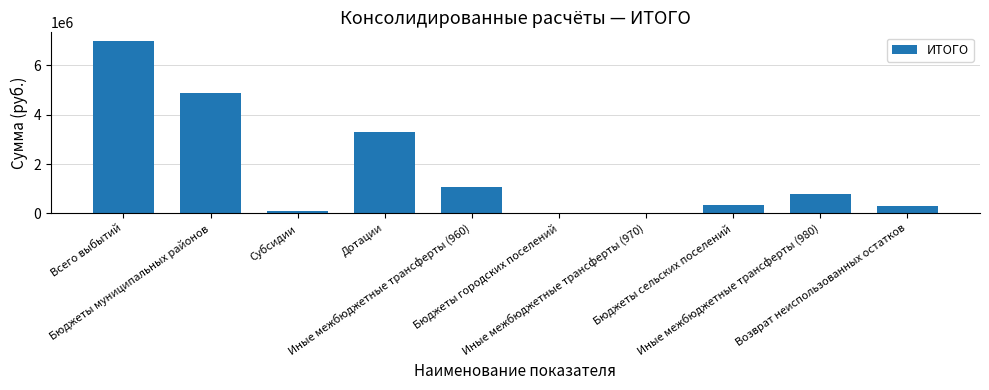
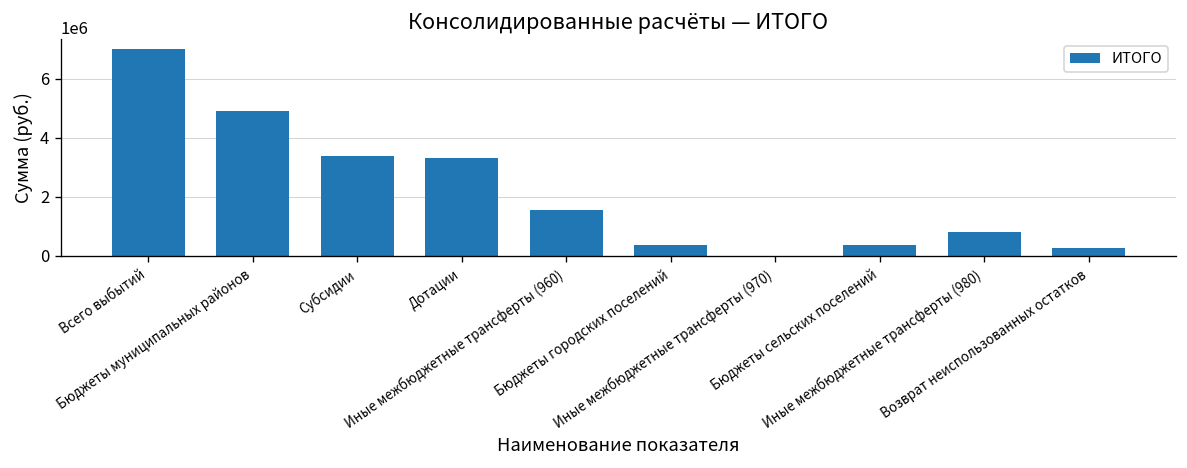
  {
    "Всего выбытий": 7000000,
    "Бюджеты муниципальных районов": 4900000,
-   "Субсидии": 100000,
+   "Субсидии": 3400000,
    "Дотации": 3300000,
-   "Иные межбюджетные трансферты (960)": 1100000,
-   "Бюджеты городских поселений": 0,
+   "Иные межбюджетные трансферты (960)": 1500000,
+   "Бюджеты городских поселений": 400000,
    "Бюджеты сельских поселений": 400000,
    "Иные межбюджетные трансферты (980)": 800000,
    "Возврат неиспользованных остатков": 300000
  }
